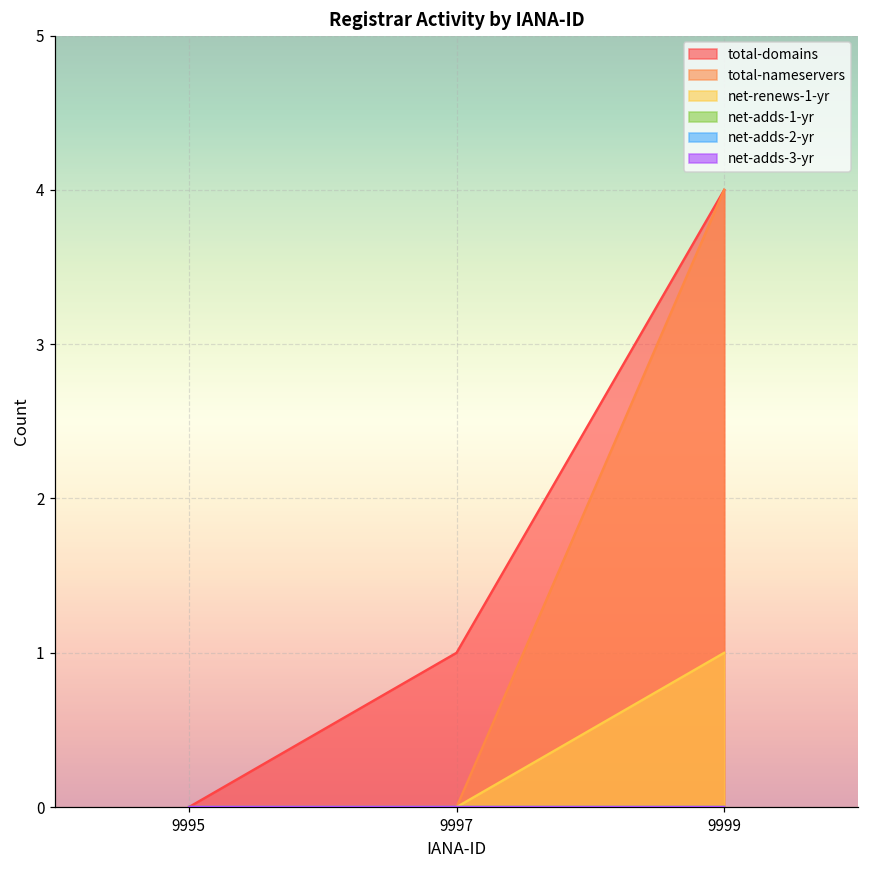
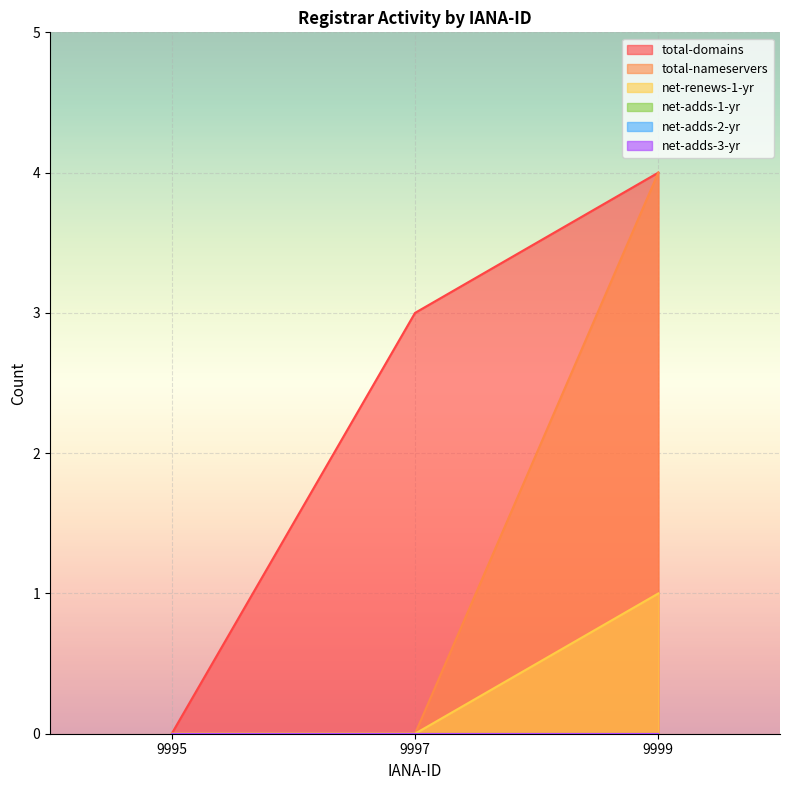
  {
    "total-domains": {
-     "9997": 1
+     "9997": 3
    },
    "net-renews-1-yr": {
      "9999": 1
    },
    "net-adds-3-yr": {
      "9999": 0
    }
  }
